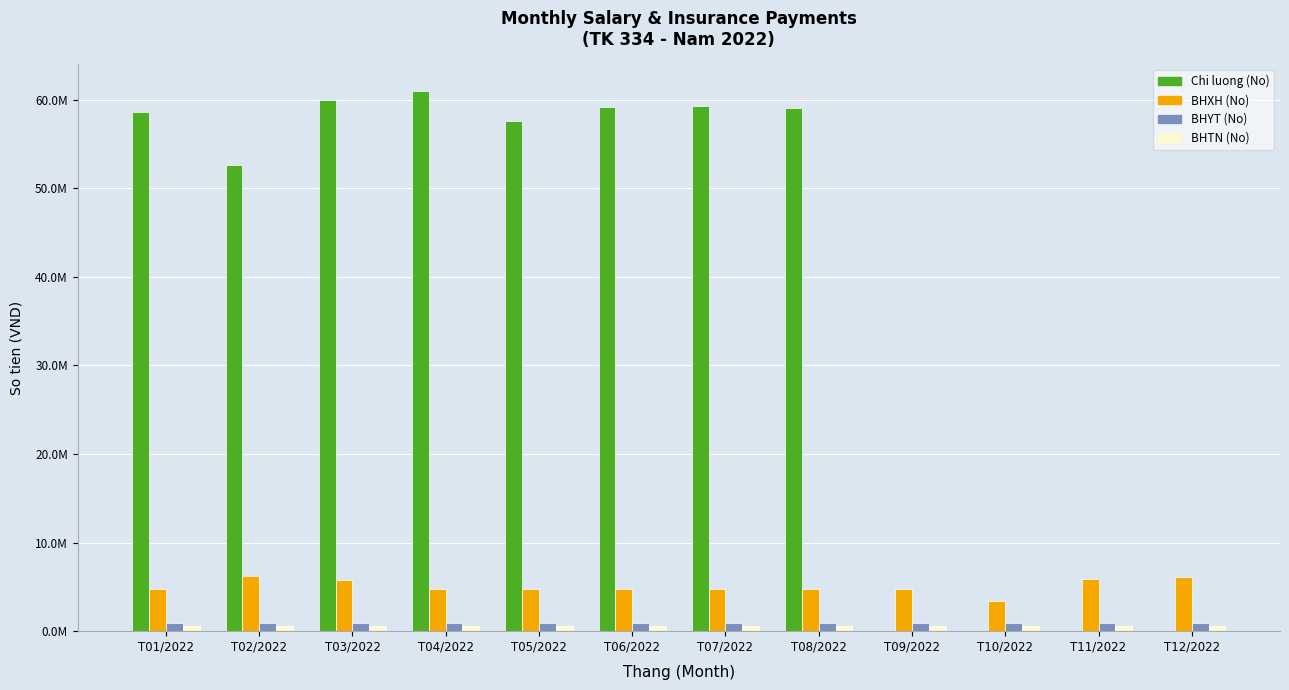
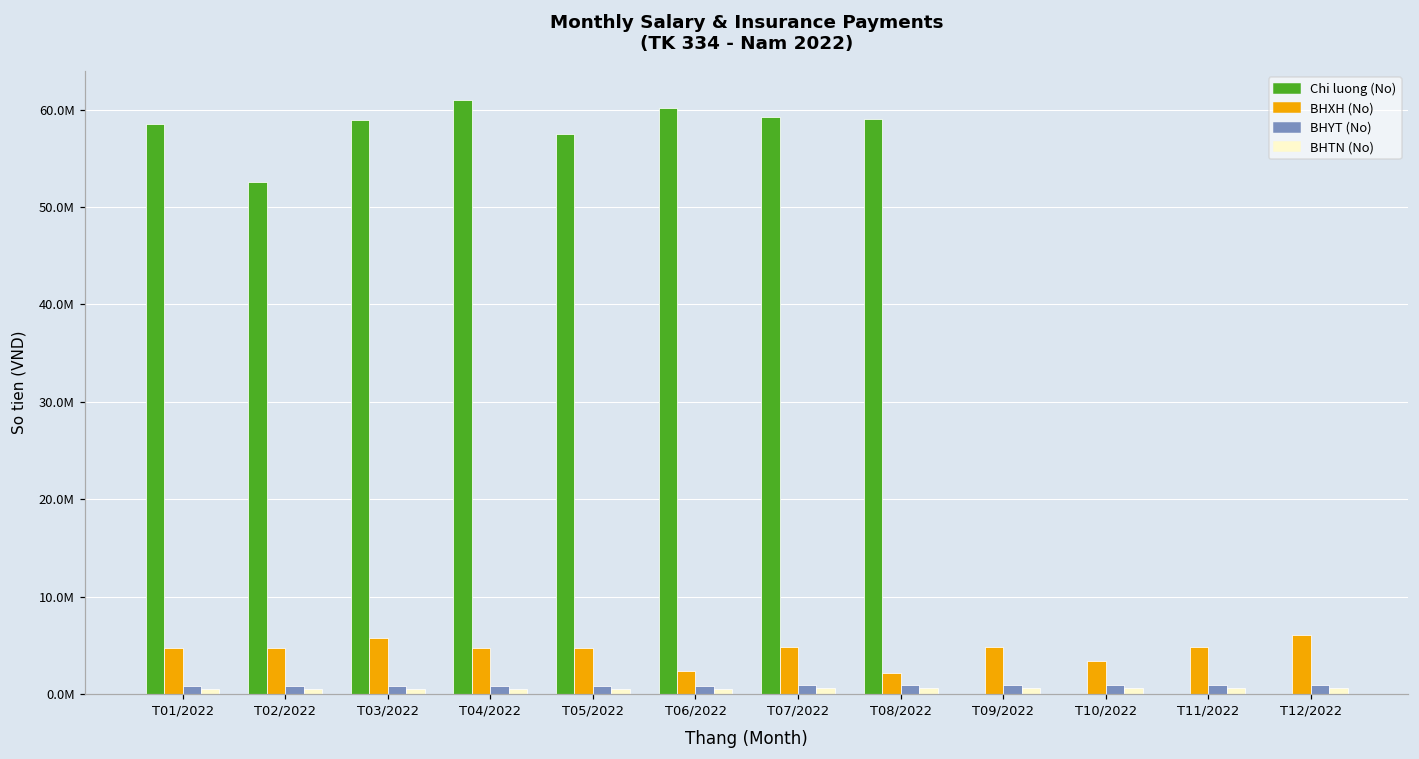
  {
    "Chi luong (No)": {
      "T01/2022": 59000000,
      "T02/2022": 53000000,
-     "T03/2022": 60000000,
+     "T03/2022": 59000000,
      "T04/2022": 61000000,
      "T05/2022": 58000000,
-     "T06/2022": 59000000,
+     "T06/2022": 60000000,
      "T07/2022": 59000000,
      "T08/2022": 59000000,
      "T09/2022": 0,
      "T10/2022": 0,
      "T11/2022": 0,
      "T12/2022": 0
    },
    "BHXH (No)": {
      "T01/2022": 5000000,
-     "T02/2022": 6000000,
+     "T02/2022": 5000000,
      "T03/2022": 6000000,
      "T04/2022": 5000000,
      "T05/2022": 5000000,
-     "T06/2022": 5000000,
+     "T06/2022": 2000000,
      "T07/2022": 5000000,
-     "T08/2022": 5000000,
+     "T08/2022": 2000000,
      "T09/2022": 5000000,
      "T10/2022": 3000000,
-     "T11/2022": 6000000,
+     "T11/2022": 5000000,
      "T12/2022": 6000000
    },
    "BHYT (No)": {
      "T01/2022": 1000000,
      "T02/2022": 1000000,
      "T03/2022": 1000000,
      "T04/2022": 1000000,
      "T05/2022": 1000000,
      "T06/2022": 1000000,
      "T07/2022": 1000000,
      "T08/2022": 1000000,
      "T09/2022": 1000000,
      "T10/2022": 1000000,
      "T11/2022": 1000000,
      "T12/2022": 1000000
    },
    "BHTN (No)": {
      "T01/2022": 1000000,
      "T02/2022": 1000000,
      "T03/2022": 1000000,
      "T04/2022": 1000000,
      "T05/2022": 1000000,
      "T06/2022": 1000000,
      "T07/2022": 1000000,
      "T08/2022": 1000000,
      "T09/2022": 1000000,
      "T10/2022": 1000000,
      "T11/2022": 1000000,
      "T12/2022": 1000000
    }
  }
